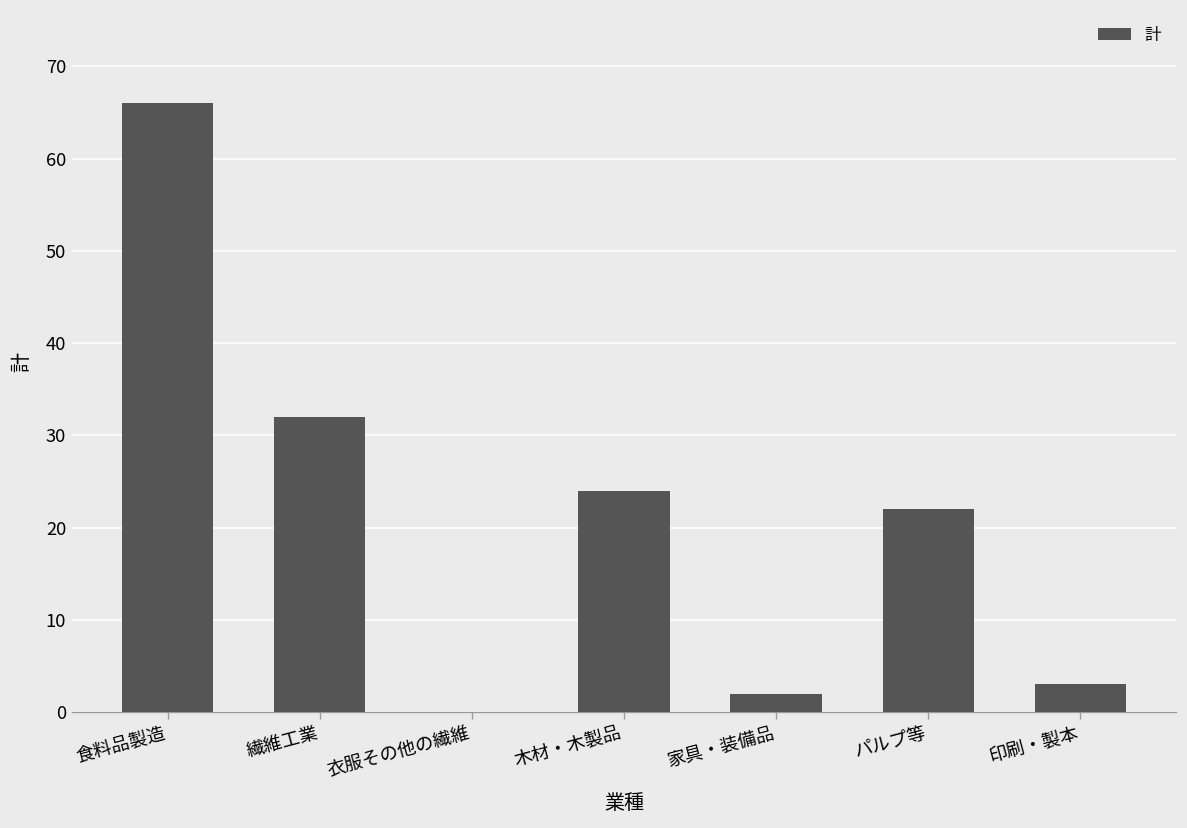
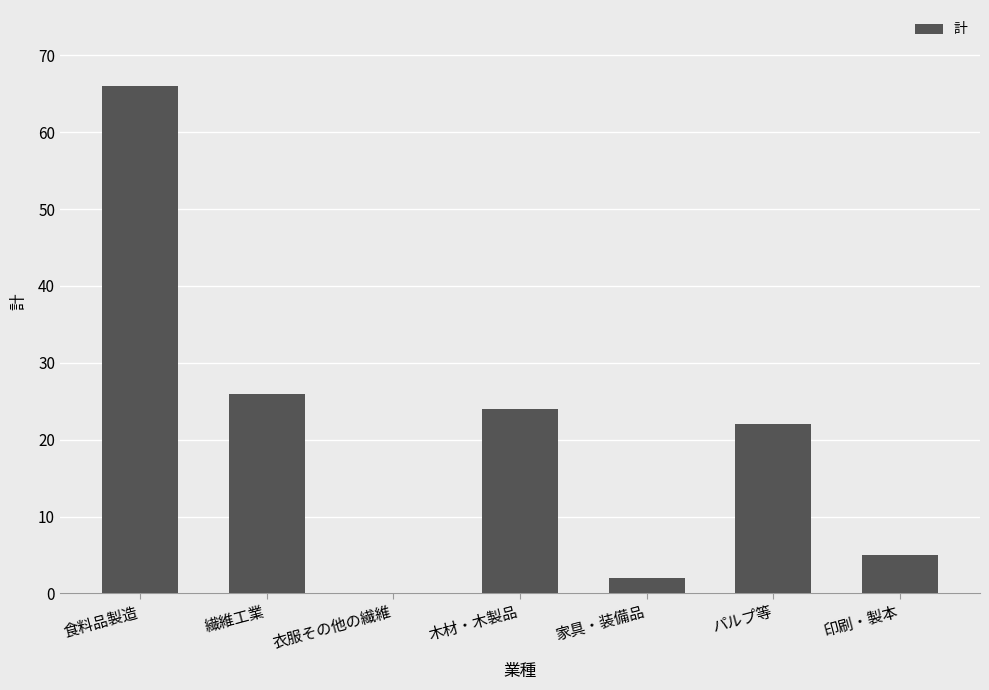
  {
    "食料品製造": 66,
-   "繊維工業": 32,
+   "繊維工業": 26,
    "衣服その他の繊維": 0,
    "木材・木製品": 24,
    "家具・装備品": 2,
    "パルプ等": 22,
-   "印刷・製本": 3
+   "印刷・製本": 5
  }
